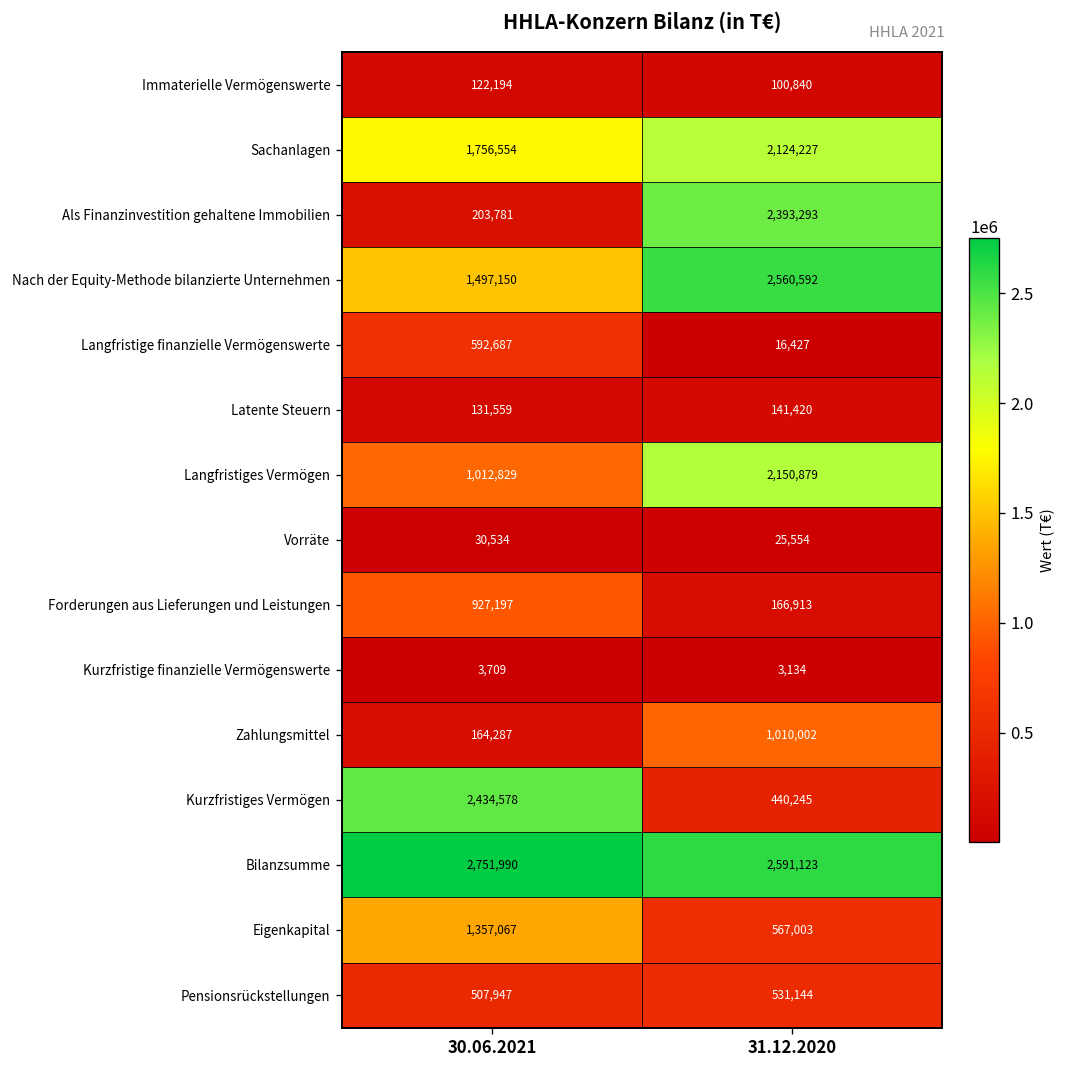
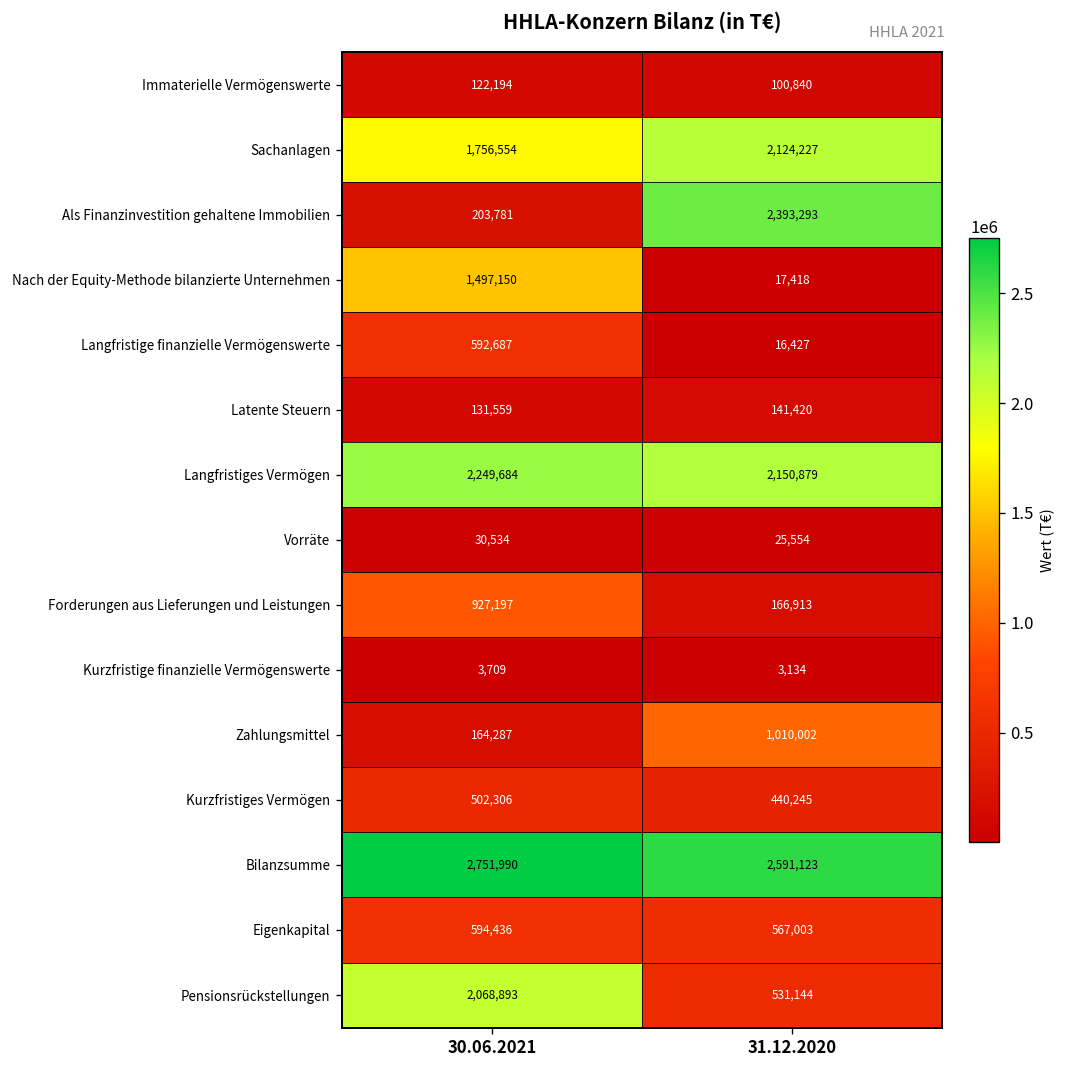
  {
    "Immaterielle Vermögenswerte": {
      "30.06.2021": "122,194",
      "31.12.2020": "100,840"
    },
    "Sachanlagen": {
      "30.06.2021": "1,756,554",
      "31.12.2020": "2,124,227"
    },
    "Als Finanzinvestition gehaltene Immobilien": {
      "30.06.2021": "203,781",
      "31.12.2020": "2,393,293"
    },
    "Nach der Equity-Methode bilanzierte Unternehmen": {
      "30.06.2021": "1,497,150",
-     "31.12.2020": "2,560,592"
+     "31.12.2020": "17,418"
    },
    "Langfristige finanzielle Vermögenswerte": {
      "30.06.2021": "592,687",
      "31.12.2020": "16,427"
    },
    "Latente Steuern": {
      "30.06.2021": "131,559",
      "31.12.2020": "141,420"
    },
    "Langfristiges Vermögen": {
-     "30.06.2021": "1,012,829",
+     "30.06.2021": "2,249,684",
      "31.12.2020": "2,150,879"
    },
    "Vorräte": {
      "30.06.2021": "30,534",
      "31.12.2020": "25,554"
    },
    "Forderungen aus Lieferungen und Leistungen": {
      "30.06.2021": "927,197",
      "31.12.2020": "166,913"
    },
    "Kurzfristige finanzielle Vermögenswerte": {
      "30.06.2021": "3,709",
      "31.12.2020": "3,134"
    },
    "Zahlungsmittel": {
      "30.06.2021": "164,287",
      "31.12.2020": "1,010,002"
    },
    "Kurzfristiges Vermögen": {
-     "30.06.2021": "2,434,578",
+     "30.06.2021": "502,306",
      "31.12.2020": "440,245"
    },
    "Bilanzsumme": {
      "30.06.2021": "2,751,990",
      "31.12.2020": "2,591,123"
    },
    "Eigenkapital": {
-     "30.06.2021": "1,357,067",
+     "30.06.2021": "594,436",
      "31.12.2020": "567,003"
    },
    "Pensionsrückstellungen": {
-     "30.06.2021": "507,947",
+     "30.06.2021": "2,068,893",
      "31.12.2020": "531,144"
    }
  }
